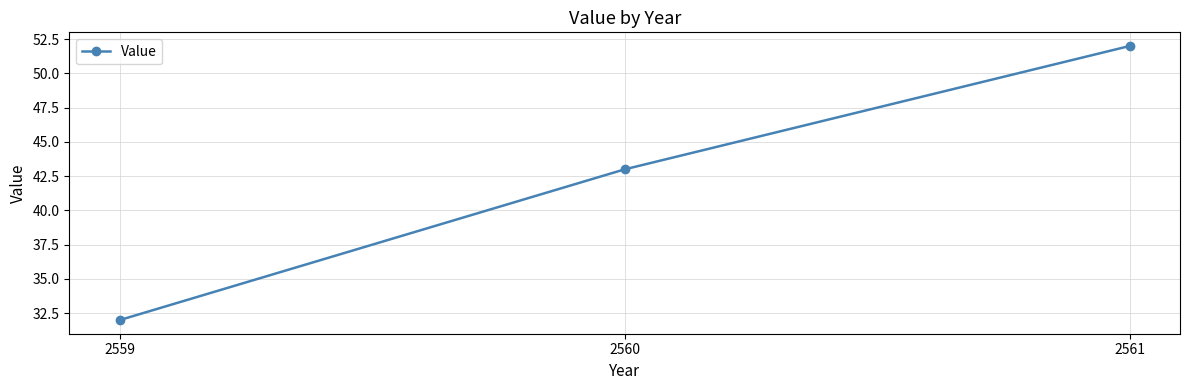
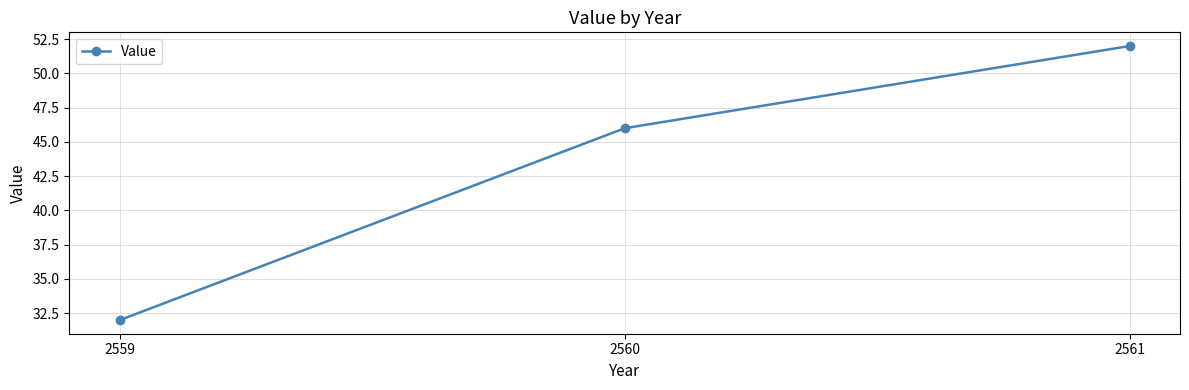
  {
    "2559": 32,
-   "2560": 43,
+   "2560": 46,
    "2561": 52
  }
